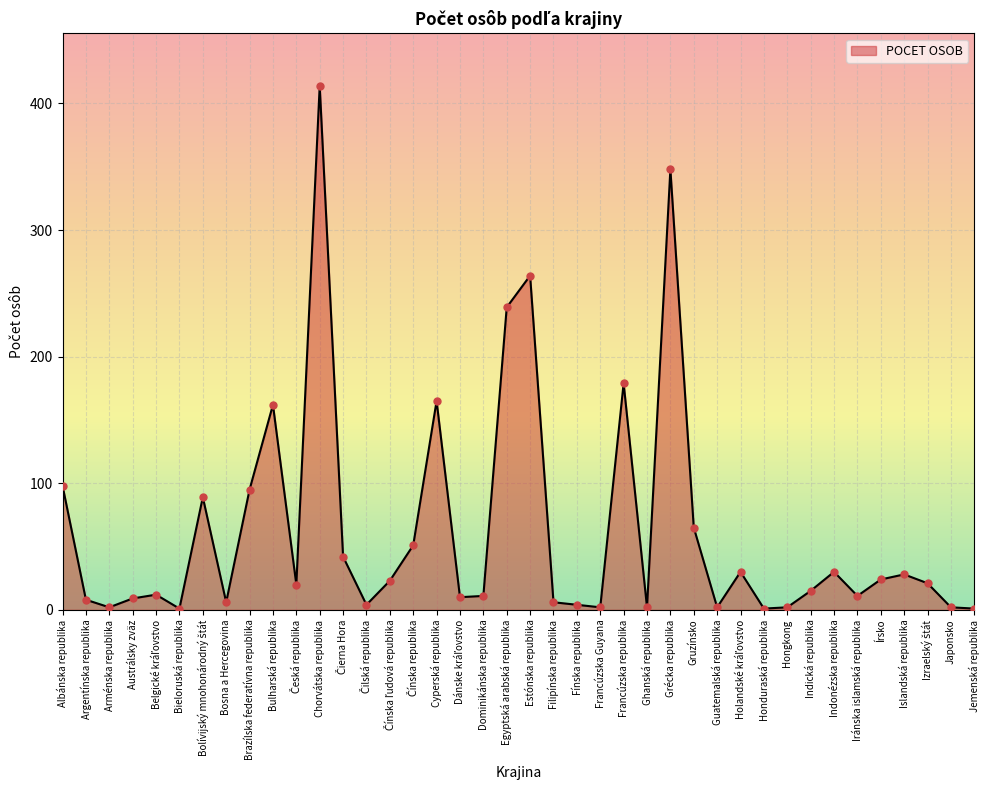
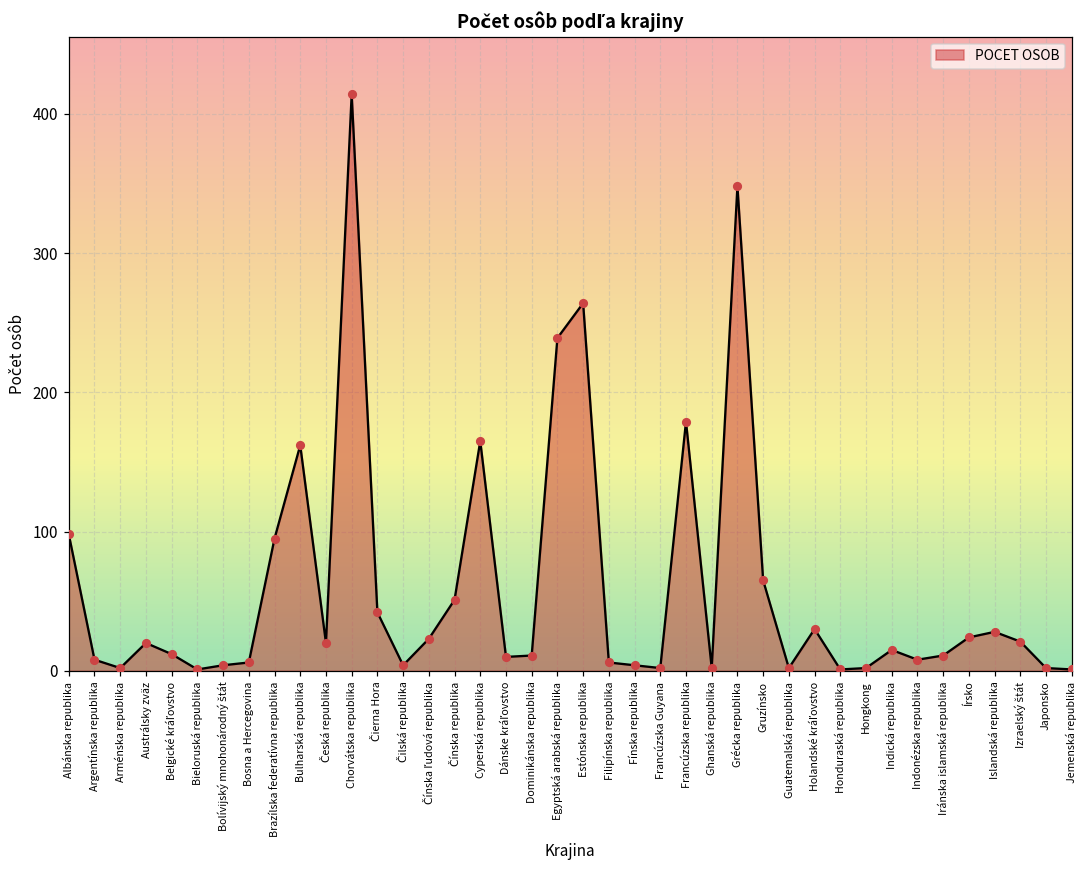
  {
    "Albánska republika": 98,
    "Argentínska republika": 8,
    "Arménska republika": 2,
-   "Austrálsky zväz": 9,
+   "Austrálsky zväz": 20,
    "Belgické kráľovstvo": 12,
    "Bieloruská republika": 1,
-   "Bolívijský mnohonárodný štát": 89,
+   "Bolívijský mnohonárodný štát": 4,
    "Bosna a Hercegovina": 6,
    "Brazílska federatívna republika": 95,
    "Bulharská republika": 162,
    "Česká republika": 20,
    "Chorvátska republika": 414,
    "Čierna Hora": 42,
    "Čilská republika": 4,
    "Čínska ľudová republika": 23,
    "Čínska republika": 51,
    "Cyperská republika": 165,
    "Dánske kráľovstvo": 10,
    "Dominikánska republika": 11,
    "Egyptská arabská republika": 239,
    "Estónska republika": 264,
    "Filipínska republika": 6,
    "Fínska republika": 4,
    "Francúzska Guyana": 2,
    "Francúzska republika": 179,
    "Ghanská republika": 2,
    "Grécka republika": 348,
    "Gruzínsko": 65,
    "Guatemalská republika": 2,
    "Holandské kráľovstvo": 30,
    "Honduraská republika": 1,
    "Hongkong": 2,
    "Indická republika": 15,
-   "Indonézska republika": 30,
+   "Indonézska republika": 8,
    "Iránska islamská republika": 11,
    "Írsko": 24,
    "Islandská republika": 28,
    "Izraelský štát": 21,
    "Japonsko": 2,
    "Jemenská republika": 1
  }
